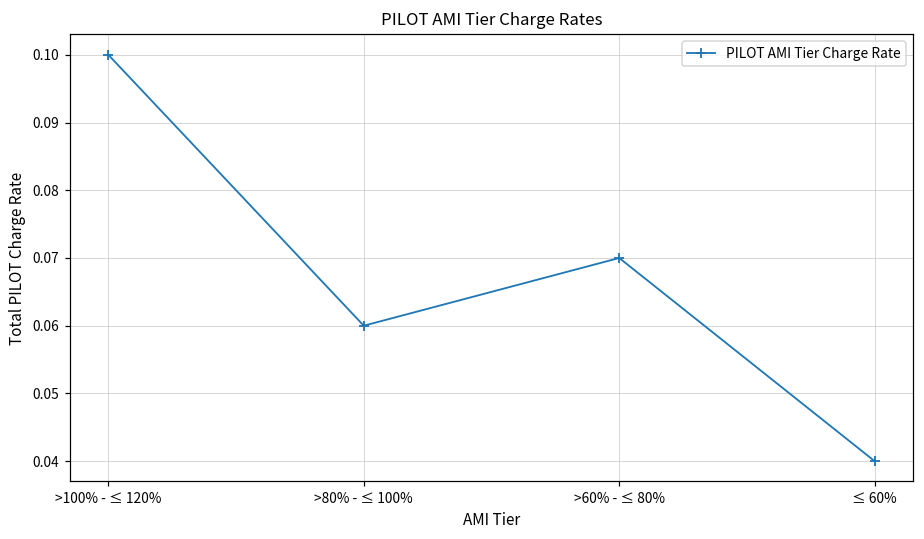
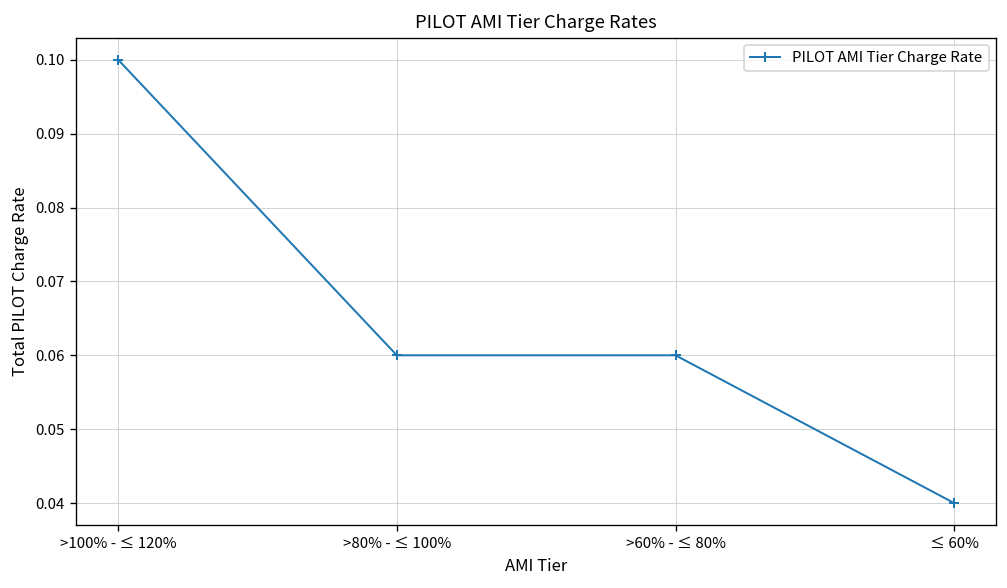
  {
    ">100% - ≤ 120%": 0.10,
    ">80% - ≤ 100%": 0.06,
-   ">60% - ≤ 80%": 0.07,
+   ">60% - ≤ 80%": 0.06,
    "≤ 60%": 0.04
  }
